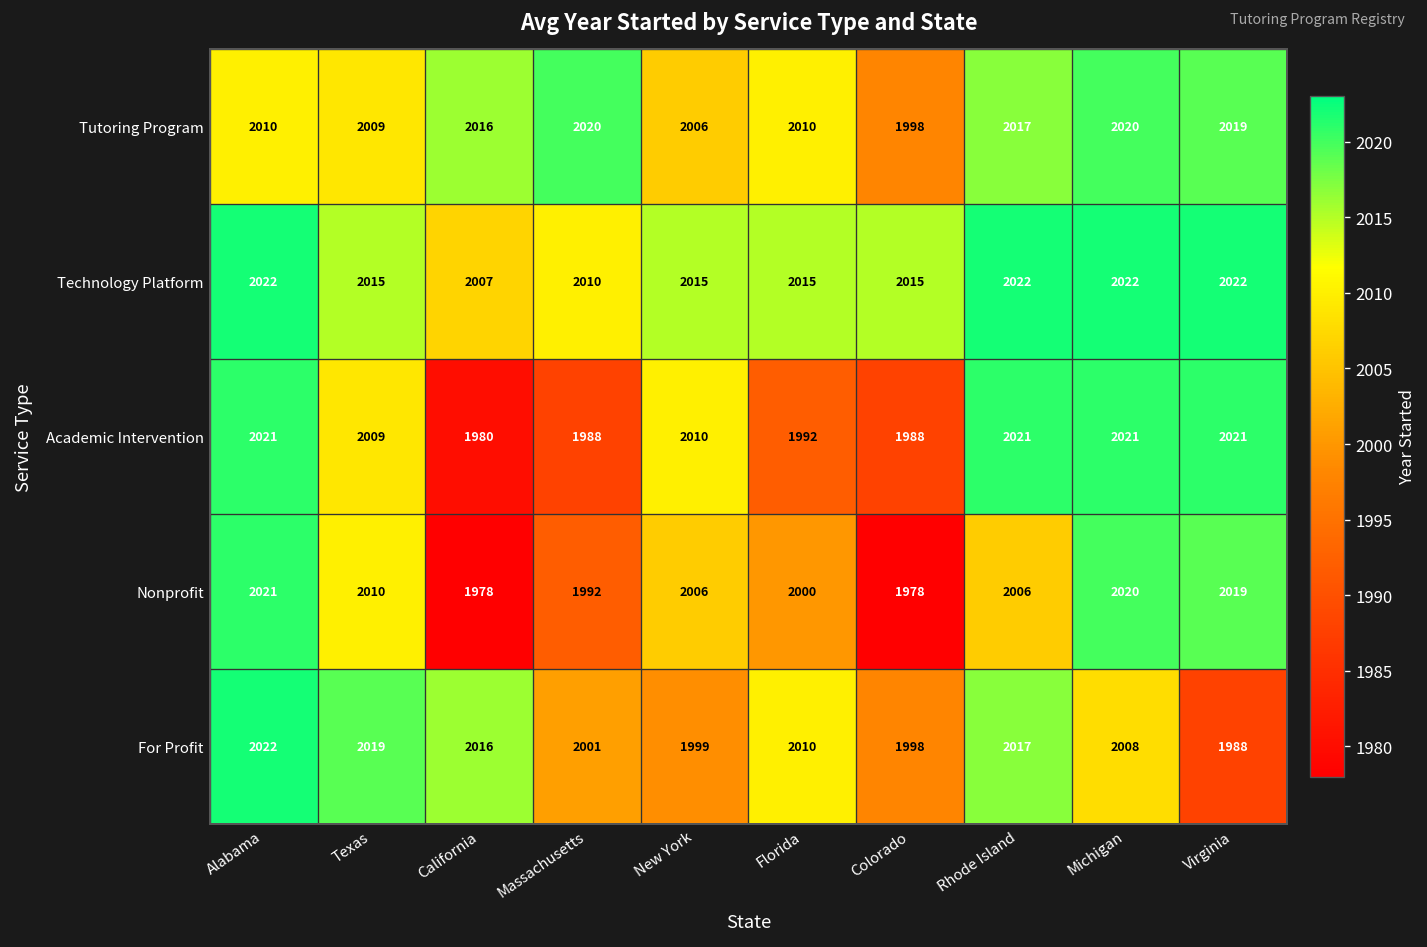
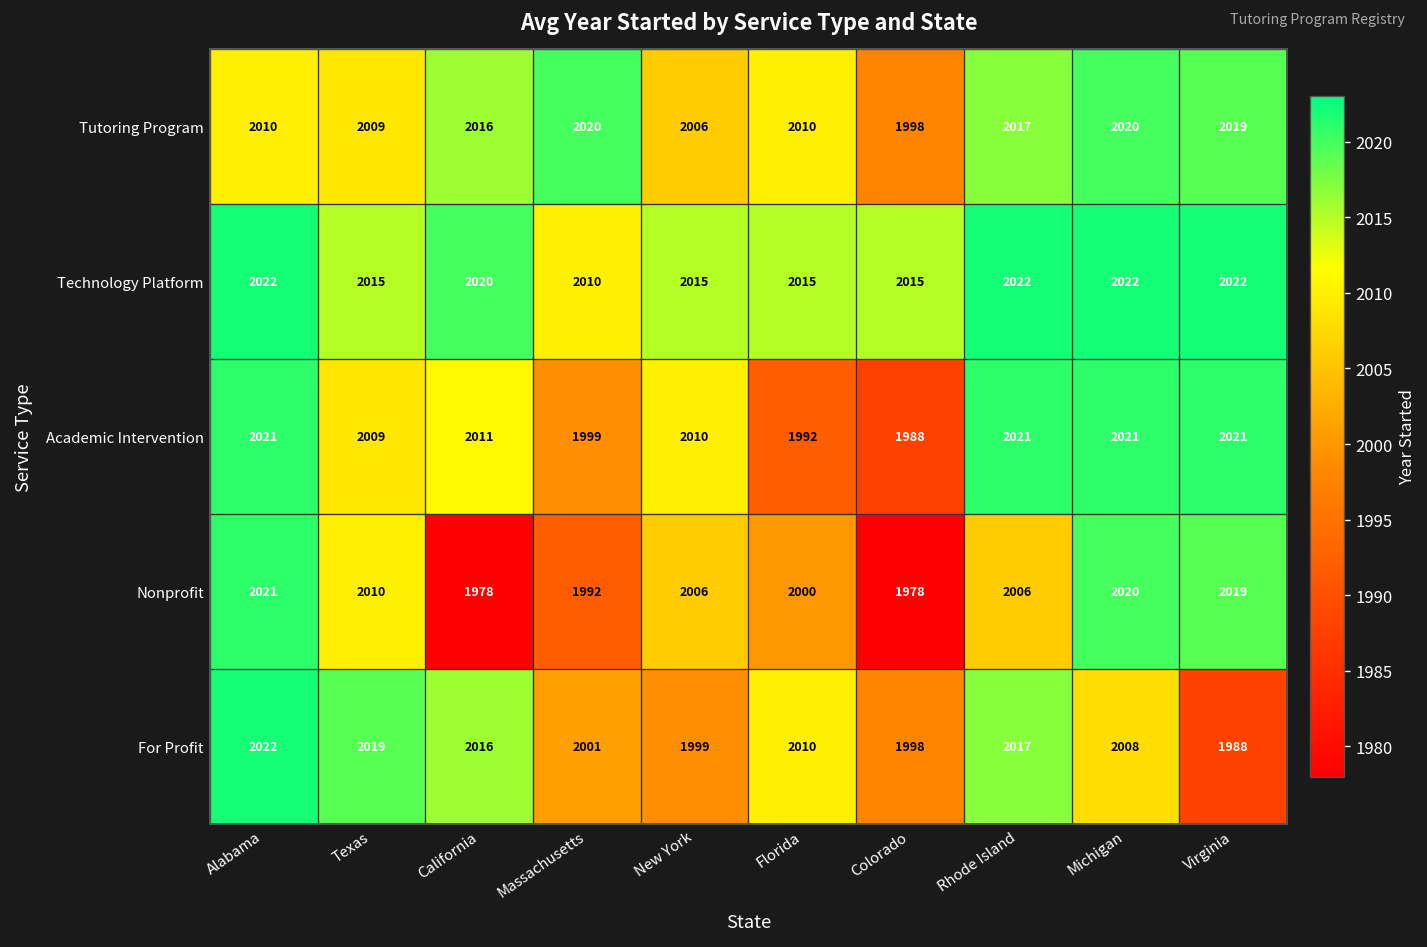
  {
    "Tutoring Program": {
      "Alabama": 2010,
      "Texas": 2009,
      "California": 2016,
      "Massachusetts": 2020,
      "New York": 2006,
      "Florida": 2010,
      "Colorado": 1998,
      "Rhode Island": 2017,
      "Michigan": 2020,
      "Virginia": 2019
    },
    "Technology Platform": {
      "Alabama": 2022,
      "Texas": 2015,
-     "California": 2007,
+     "California": 2020,
      "Massachusetts": 2010,
      "New York": 2015,
      "Florida": 2015,
      "Colorado": 2015,
      "Rhode Island": 2022,
      "Michigan": 2022,
      "Virginia": 2022
    },
    "Academic Intervention": {
      "Alabama": 2021,
      "Texas": 2009,
-     "California": 1980,
-     "Massachusetts": 1988,
+     "California": 2011,
+     "Massachusetts": 1999,
      "New York": 2010,
      "Florida": 1992,
      "Colorado": 1988,
      "Rhode Island": 2021,
      "Michigan": 2021,
      "Virginia": 2021
    },
    "Nonprofit": {
      "Alabama": 2021,
      "Texas": 2010,
      "California": 1978,
      "Massachusetts": 1992,
      "New York": 2006,
      "Florida": 2000,
      "Colorado": 1978,
      "Rhode Island": 2006,
      "Michigan": 2020,
      "Virginia": 2019
    },
    "For Profit": {
      "Alabama": 2022,
      "Texas": 2019,
      "California": 2016,
      "Massachusetts": 2001,
      "New York": 1999,
      "Florida": 2010,
      "Colorado": 1998,
      "Rhode Island": 2017,
      "Michigan": 2008,
      "Virginia": 1988
    }
  }
